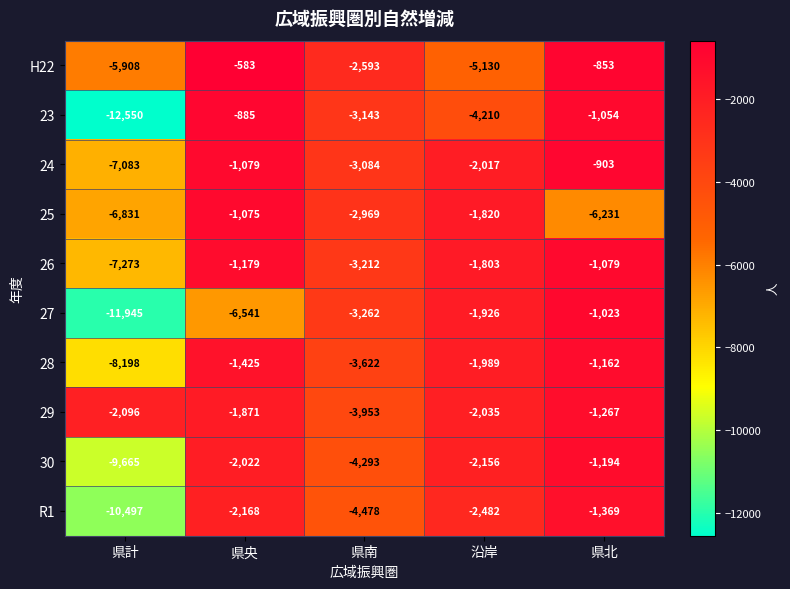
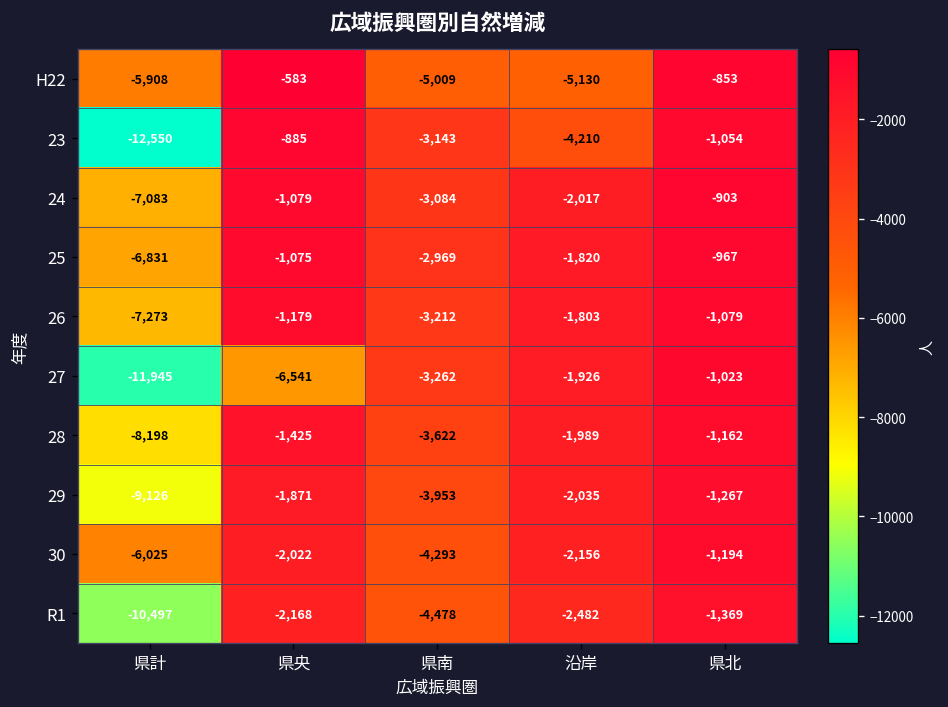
  {
    "H22": {
      "県計": "-5,908",
      "県央": "-583",
-     "県南": "-2,593",
+     "県南": "-5,009",
      "沿岸": "-5,130",
      "県北": "-853"
    },
    "23": {
      "県計": "-12,550",
      "県央": "-885",
      "県南": "-3,143",
      "沿岸": "-4,210",
      "県北": "-1,054"
    },
    "24": {
      "県計": "-7,083",
      "県央": "-1,079",
      "県南": "-3,084",
      "沿岸": "-2,017",
      "県北": "-903"
    },
    "25": {
      "県計": "-6,831",
      "県央": "-1,075",
      "県南": "-2,969",
      "沿岸": "-1,820",
-     "県北": "-6,231"
+     "県北": "-967"
    },
    "26": {
      "県計": "-7,273",
      "県央": "-1,179",
      "県南": "-3,212",
      "沿岸": "-1,803",
      "県北": "-1,079"
    },
    "27": {
      "県計": "-11,945",
      "県央": "-6,541",
      "県南": "-3,262",
      "沿岸": "-1,926",
      "県北": "-1,023"
    },
    "28": {
      "県計": "-8,198",
      "県央": "-1,425",
      "県南": "-3,622",
      "沿岸": "-1,989",
      "県北": "-1,162"
    },
    "29": {
-     "県計": "-2,096",
+     "県計": "-9,126",
      "県央": "-1,871",
      "県南": "-3,953",
      "沿岸": "-2,035",
      "県北": "-1,267"
    },
    "30": {
-     "県計": "-9,665",
+     "県計": "-6,025",
      "県央": "-2,022",
      "県南": "-4,293",
      "沿岸": "-2,156",
      "県北": "-1,194"
    },
    "R1": {
      "県計": "-10,497",
      "県央": "-2,168",
      "県南": "-4,478",
      "沿岸": "-2,482",
      "県北": "-1,369"
    }
  }
